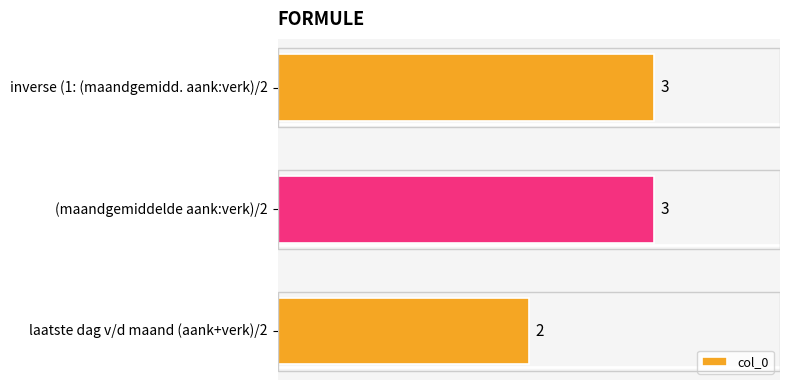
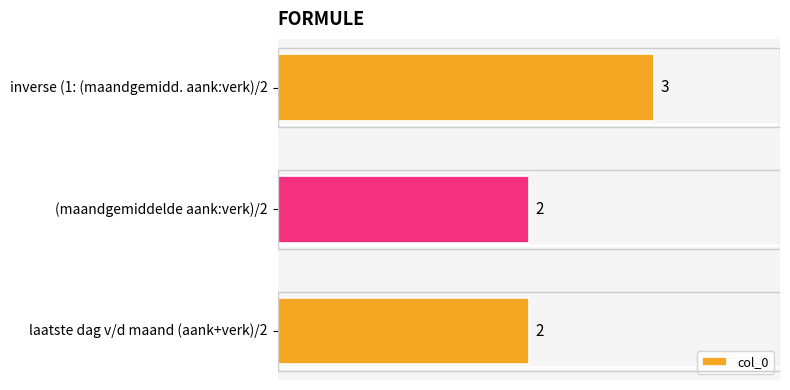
  {
    "inverse (1: (maandgemidd. aank:verk)/2": 3,
-   "(maandgemiddelde aank:verk)/2": 3,
+   "(maandgemiddelde aank:verk)/2": 2,
    "laatste dag v/d maand (aank+verk)/2": 2
  }
